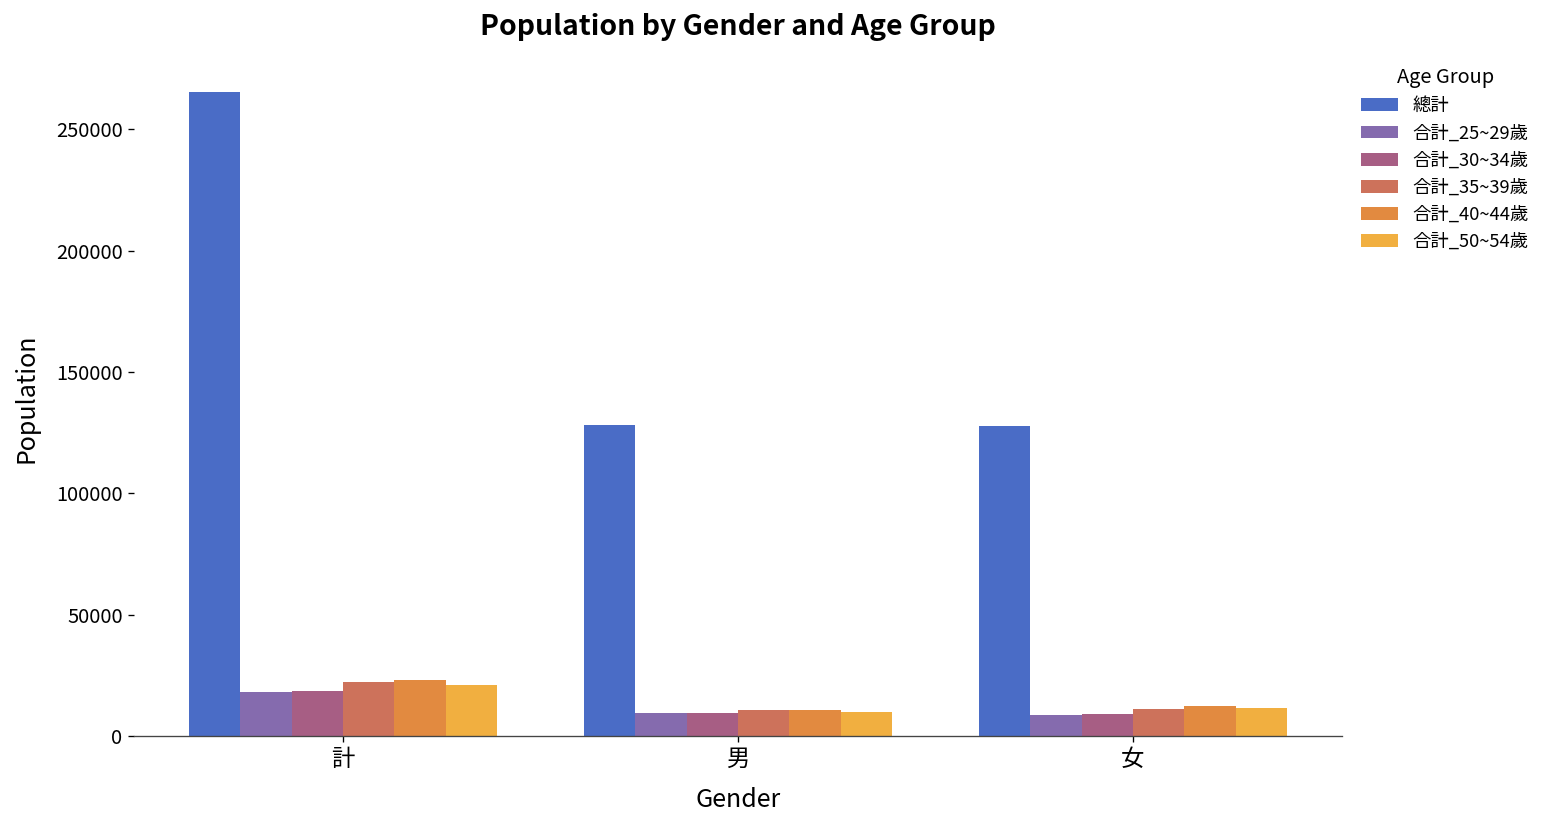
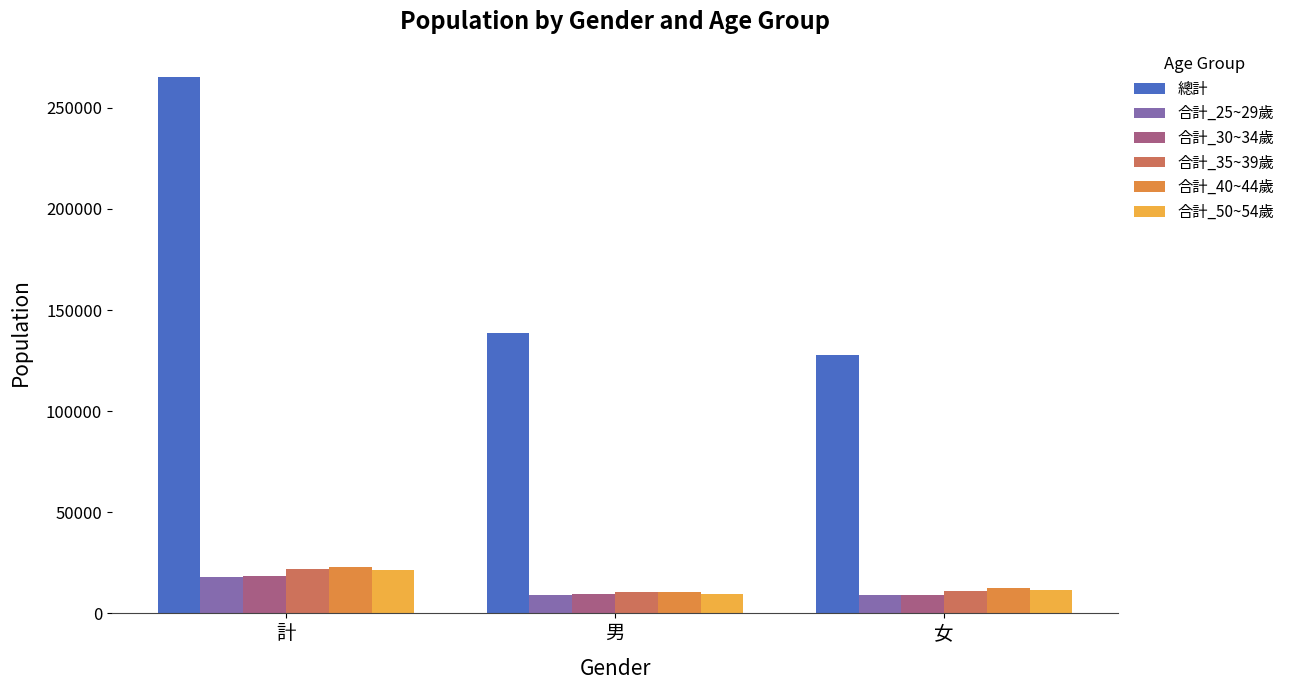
  {
    "總計": {
      "計": 265000,
-     "男": 128000,
+     "男": 139000,
      "女": 128000
    }
  }
